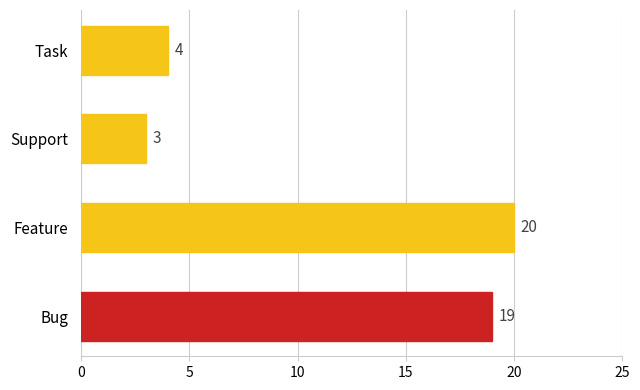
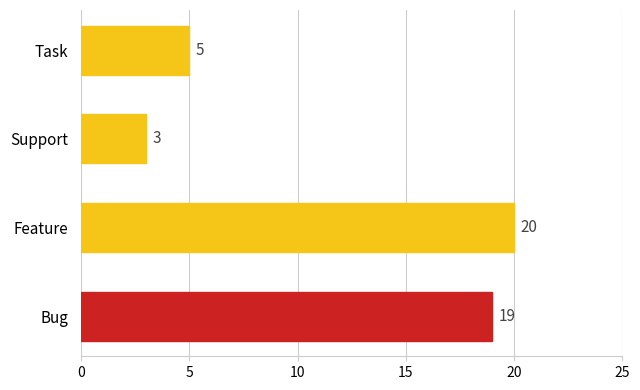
  {
-   "Task": 4,
+   "Task": 5,
    "Support": 3,
    "Feature": 20,
    "Bug": 19
  }
